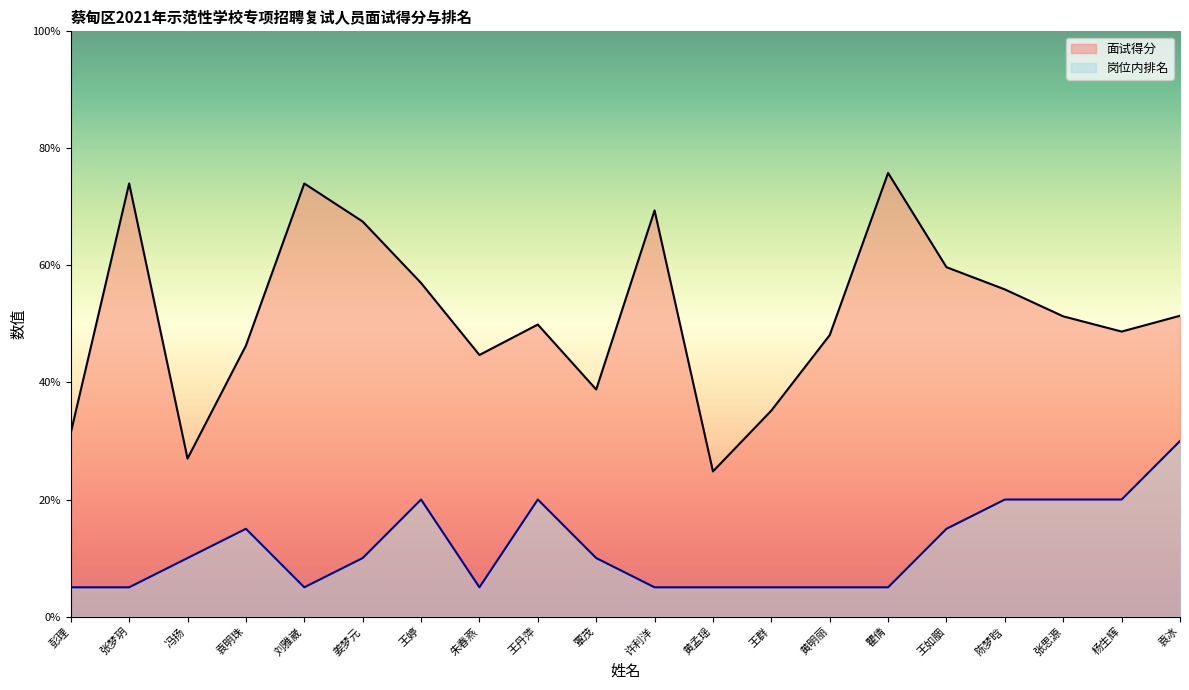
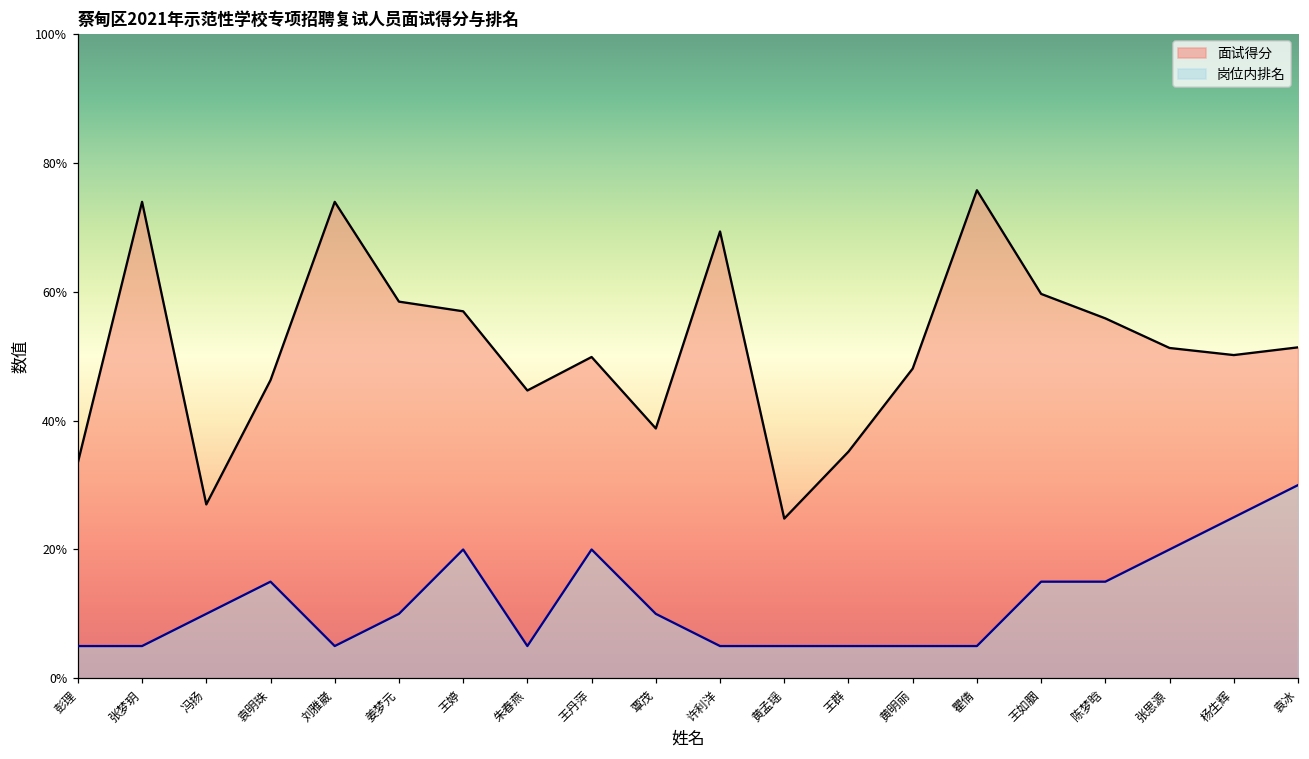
  {
    "面试得分": {
-     "彭理": "31%",
+     "彭理": "34%",
      "张梦玥": "74%",
      "冯扬": "27%",
      "袁明珠": "46%",
      "刘雅崴": "74%",
-     "姜梦元": "68%",
+     "姜梦元": "59%",
      "王婷": "57%",
      "朱春燕": "45%",
      "王丹萍": "50%",
      "覃茂": "39%",
      "许利洋": "69%",
      "黄孟瑶": "25%",
      "王群": "35%",
      "黄明丽": "48%",
      "瞿倩": "76%",
      "王如胭": "60%",
      "陈梦晗": "56%",
      "张思源": "51%",
-     "杨生辉": "49%",
+     "杨生辉": "50%",
      "袁冰": "51%"
    },
    "岗位内排名": {
      "彭理": "5%",
      "张梦玥": "5%",
      "冯扬": "10%",
      "袁明珠": "15%",
      "刘雅崴": "5%",
      "姜梦元": "10%",
      "王婷": "20%",
      "朱春燕": "5%",
      "王丹萍": "20%",
      "覃茂": "10%",
      "许利洋": "5%",
      "黄孟瑶": "5%",
      "王群": "5%",
      "黄明丽": "5%",
      "瞿倩": "5%",
      "王如胭": "15%",
-     "陈梦晗": "20%",
+     "陈梦晗": "15%",
      "张思源": "20%",
-     "杨生辉": "20%",
+     "杨生辉": "25%",
      "袁冰": "30%"
    }
  }
